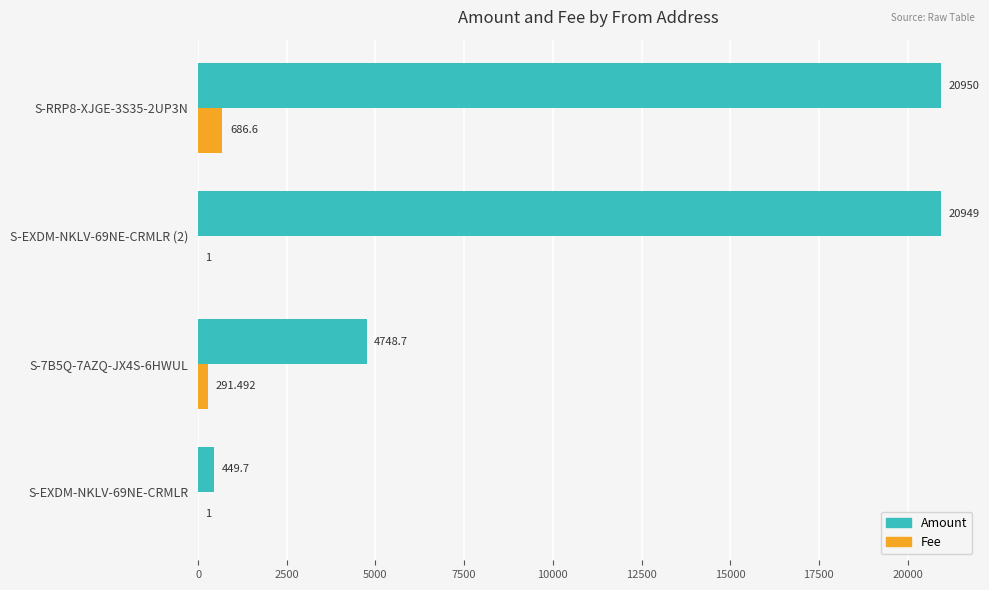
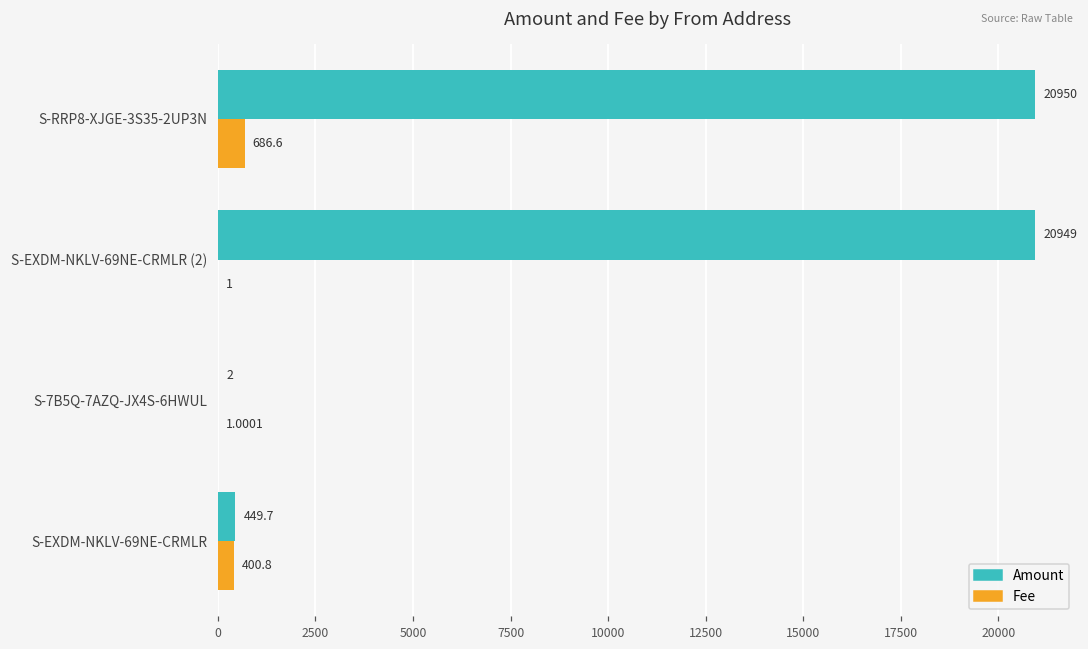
  {
    "Amount": {
      "S-RRP8-XJGE-3S35-2UP3N": 20950,
      "S-EXDM-NKLV-69NE-CRMLR (2)": 20949,
-     "S-7B5Q-7AZQ-JX4S-6HWUL": 4748.7,
+     "S-7B5Q-7AZQ-JX4S-6HWUL": 2,
      "S-EXDM-NKLV-69NE-CRMLR": 449.7
    },
    "Fee": {
      "S-RRP8-XJGE-3S35-2UP3N": 686.6,
      "S-EXDM-NKLV-69NE-CRMLR (2)": 1,
-     "S-7B5Q-7AZQ-JX4S-6HWUL": 291.492,
-     "S-EXDM-NKLV-69NE-CRMLR": 1
+     "S-7B5Q-7AZQ-JX4S-6HWUL": 1.0001,
+     "S-EXDM-NKLV-69NE-CRMLR": 400.8
    }
  }
